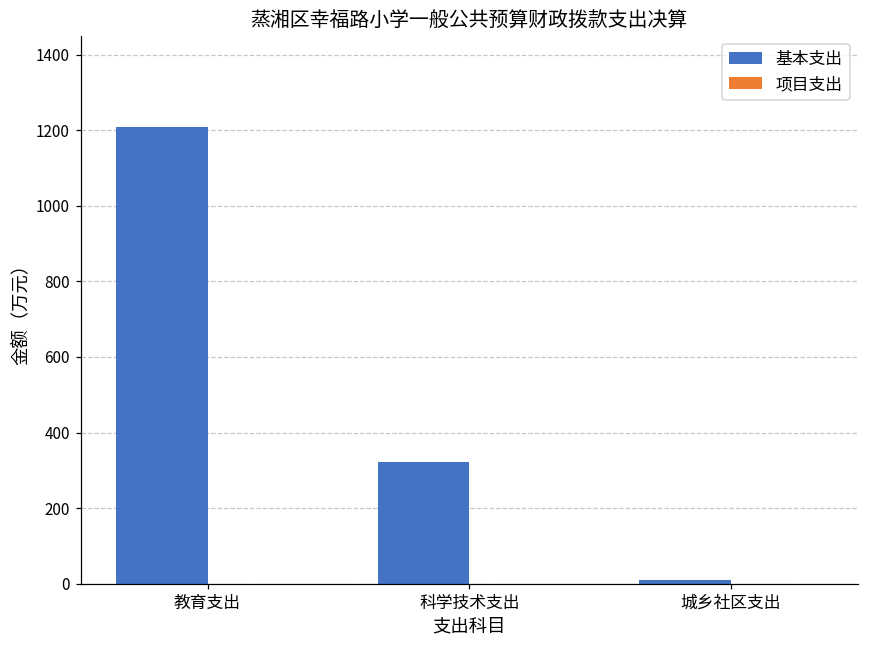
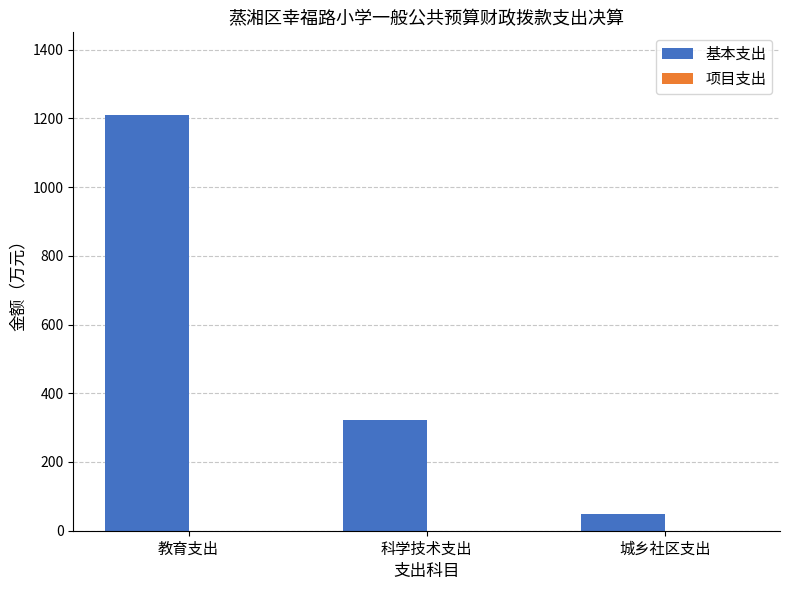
  {
    "基本支出": {
      "教育支出": 1210,
      "科学技术支出": 320,
-     "城乡社区支出": 10
+     "城乡社区支出": 50
    },
    "项目支出": {
      "教育支出": 0,
      "科学技术支出": 0,
      "城乡社区支出": 0
    }
  }
